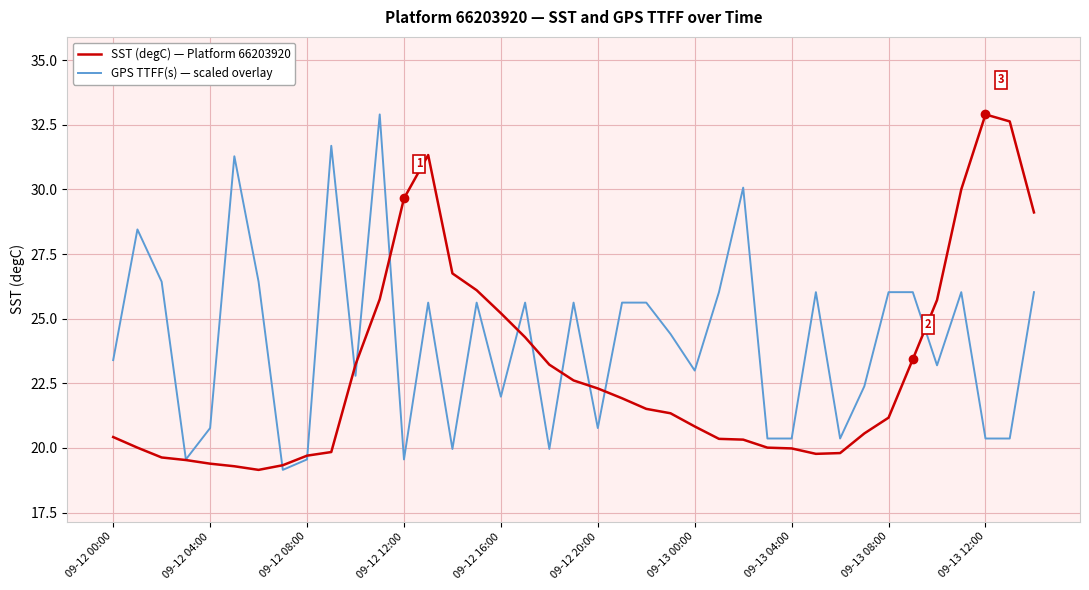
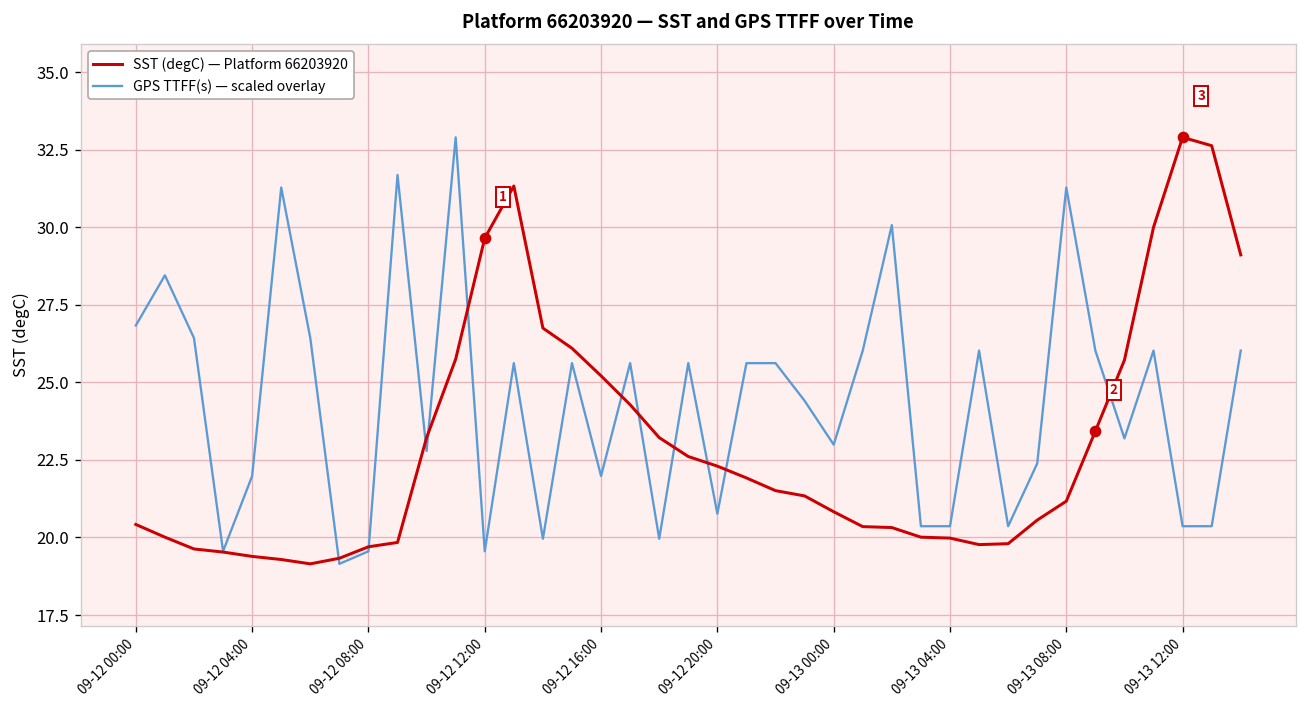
  {
    "GPS TTFF(s) — scaled overlay": {
-     "09-12 00:00": 23.4,
-     "09-12 04:00": 20.8,
+     "09-12 00:00": 26.8,
+     "09-12 04:00": 22.0,
      "09-12 08:00": 19.6,
      "09-12 12:00": 19.6,
      "09-12 16:00": 22.0,
      "09-12 20:00": 20.8,
      "09-13 00:00": 23.0,
      "09-13 04:00": 20.4,
-     "09-13 08:00": 26.0,
+     "09-13 08:00": 31.3,
      "09-13 12:00": 20.4
    }
  }
